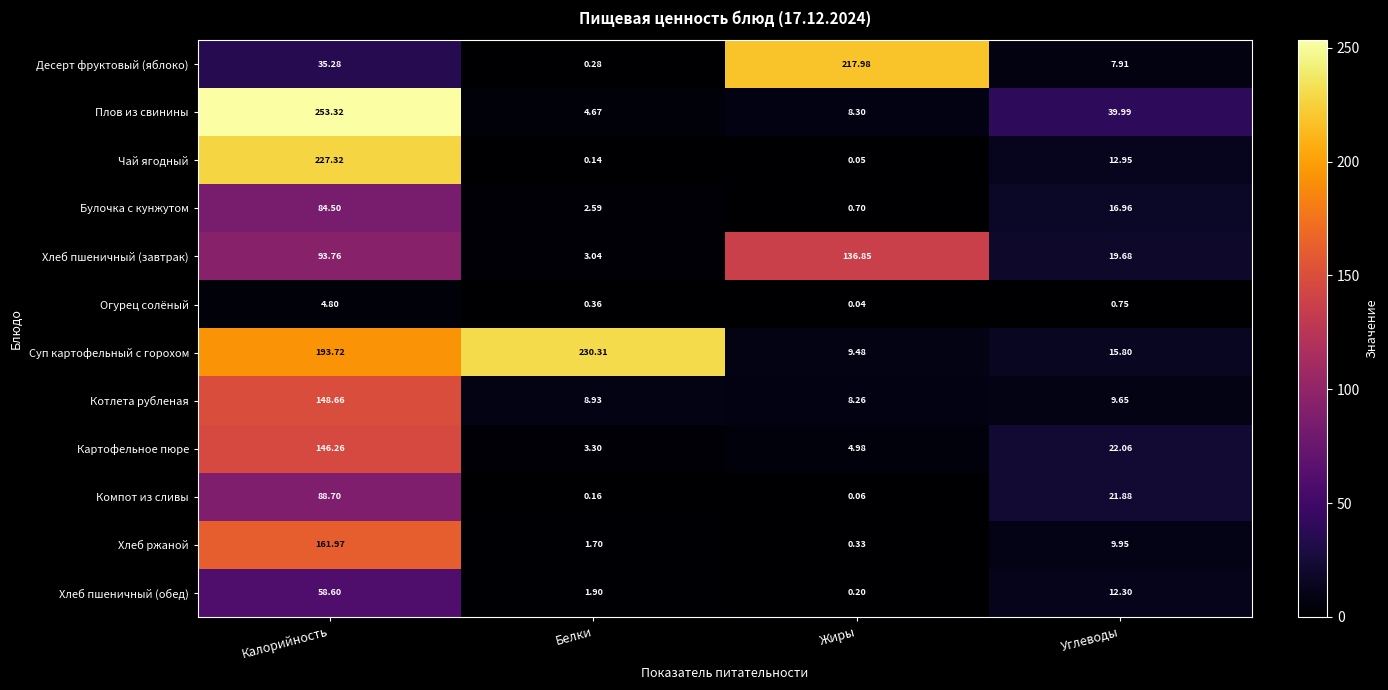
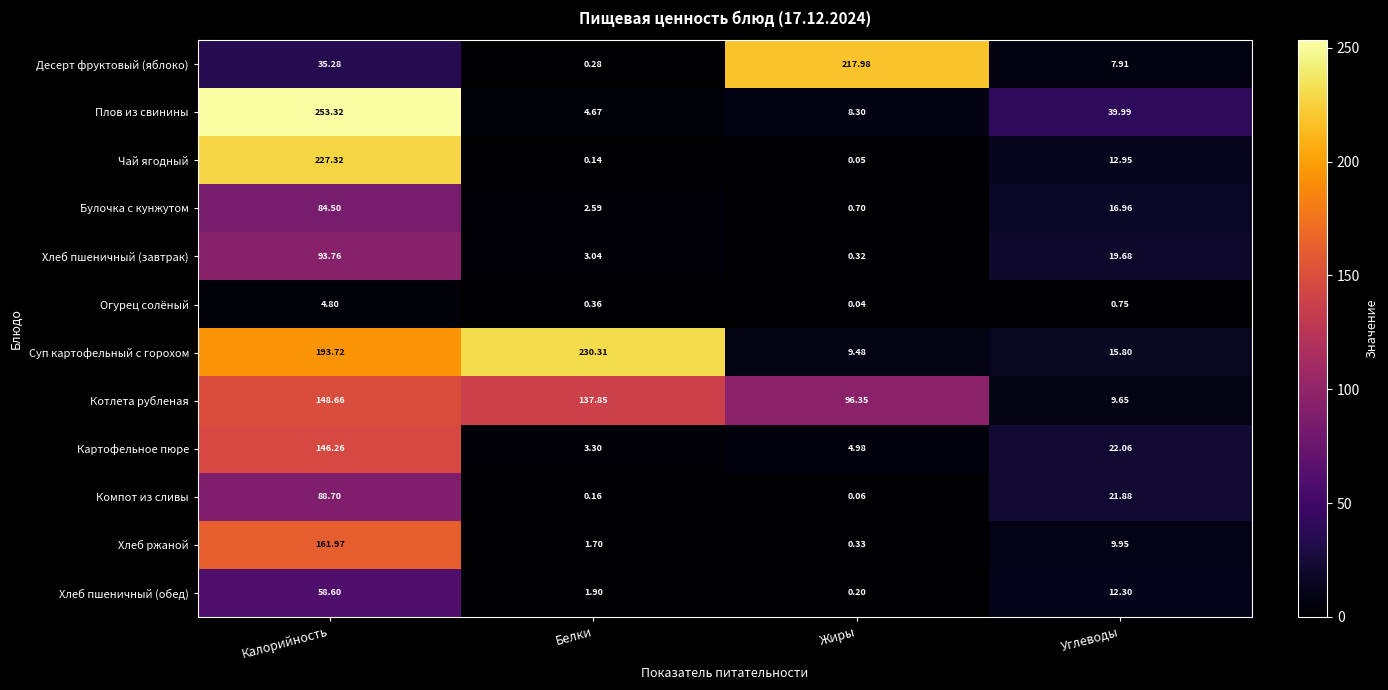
  {
    "Десерт фруктовый (яблоко)": {
      "Калорийность": 35.28,
      "Белки": 0.28,
      "Жиры": 217.98,
      "Углеводы": 7.91
    },
    "Плов из свинины": {
      "Калорийность": 253.32,
      "Белки": 4.67,
      "Жиры": 8.30,
      "Углеводы": 39.99
    },
    "Чай ягодный": {
      "Калорийность": 227.32,
      "Белки": 0.14,
      "Жиры": 0.05,
      "Углеводы": 12.95
    },
    "Булочка с кунжутом": {
      "Калорийность": 84.50,
      "Белки": 2.59,
      "Жиры": 0.70,
      "Углеводы": 16.96
    },
    "Хлеб пшеничный (завтрак)": {
      "Калорийность": 93.76,
      "Белки": 3.04,
-     "Жиры": 136.85,
+     "Жиры": 0.32,
      "Углеводы": 19.68
    },
    "Огурец солёный": {
      "Калорийность": 4.80,
      "Белки": 0.36,
      "Жиры": 0.04,
      "Углеводы": 0.75
    },
    "Суп картофельный с горохом": {
      "Калорийность": 193.72,
      "Белки": 230.31,
      "Жиры": 9.48,
      "Углеводы": 15.80
    },
    "Котлета рубленая": {
      "Калорийность": 148.66,
-     "Белки": 8.93,
-     "Жиры": 8.26,
+     "Белки": 137.85,
+     "Жиры": 96.35,
      "Углеводы": 9.65
    },
    "Картофельное пюре": {
      "Калорийность": 146.26,
      "Белки": 3.30,
      "Жиры": 4.98,
      "Углеводы": 22.06
    },
    "Компот из сливы": {
      "Калорийность": 88.70,
      "Белки": 0.16,
      "Жиры": 0.06,
      "Углеводы": 21.88
    },
    "Хлеб ржаной": {
      "Калорийность": 161.97,
      "Белки": 1.70,
      "Жиры": 0.33,
      "Углеводы": 9.95
    },
    "Хлеб пшеничный (обед)": {
      "Калорийность": 58.60,
      "Белки": 1.90,
      "Жиры": 0.20,
      "Углеводы": 12.30
    }
  }
